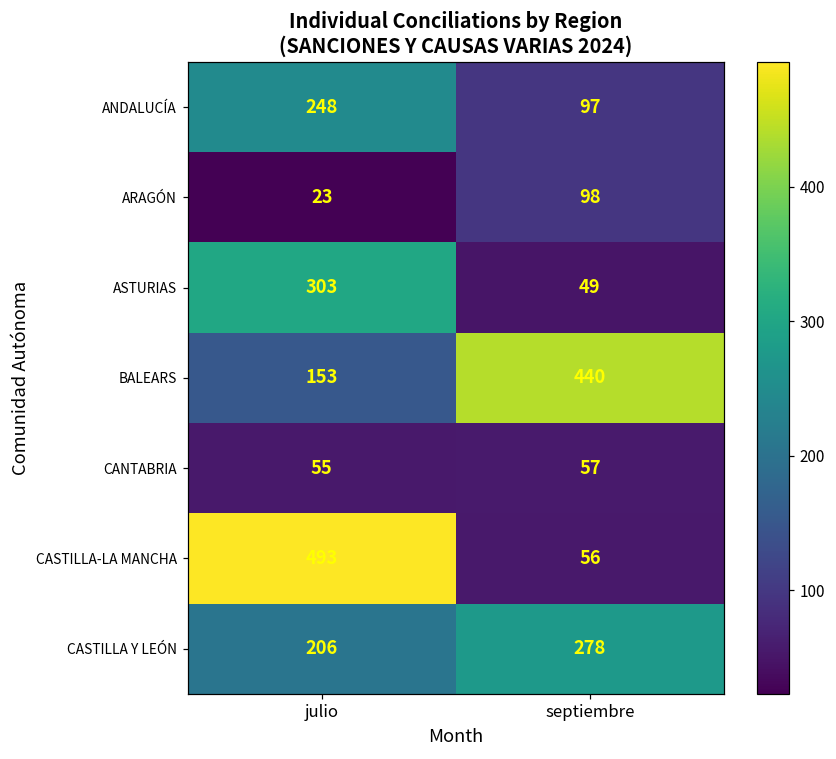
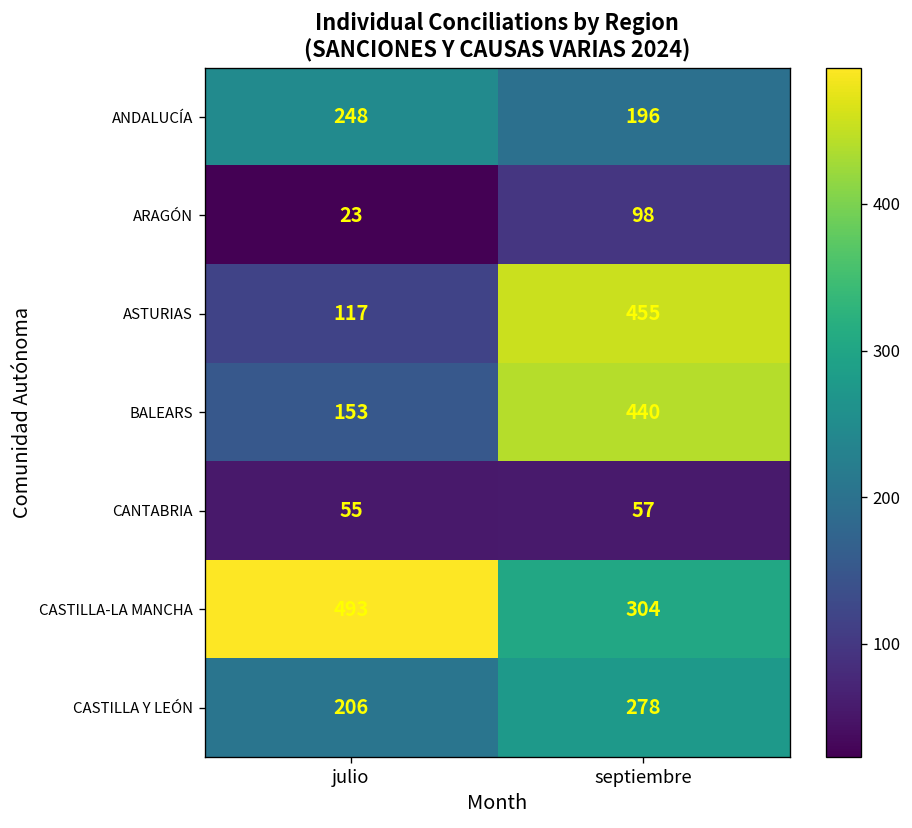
  {
    "ANDALUCÍA": {
      "julio": 248,
-     "septiembre": 97
+     "septiembre": 196
    },
    "ARAGÓN": {
      "julio": 23,
      "septiembre": 98
    },
    "ASTURIAS": {
-     "julio": 303,
-     "septiembre": 49
+     "julio": 117,
+     "septiembre": 455
    },
    "BALEARS": {
      "julio": 153,
      "septiembre": 440
    },
    "CANTABRIA": {
      "julio": 55,
      "septiembre": 57
    },
    "CASTILLA-LA MANCHA": {
-     "septiembre": 56
+     "septiembre": 304
    },
    "CASTILLA Y LEÓN": {
      "julio": 206,
      "septiembre": 278
    }
  }
